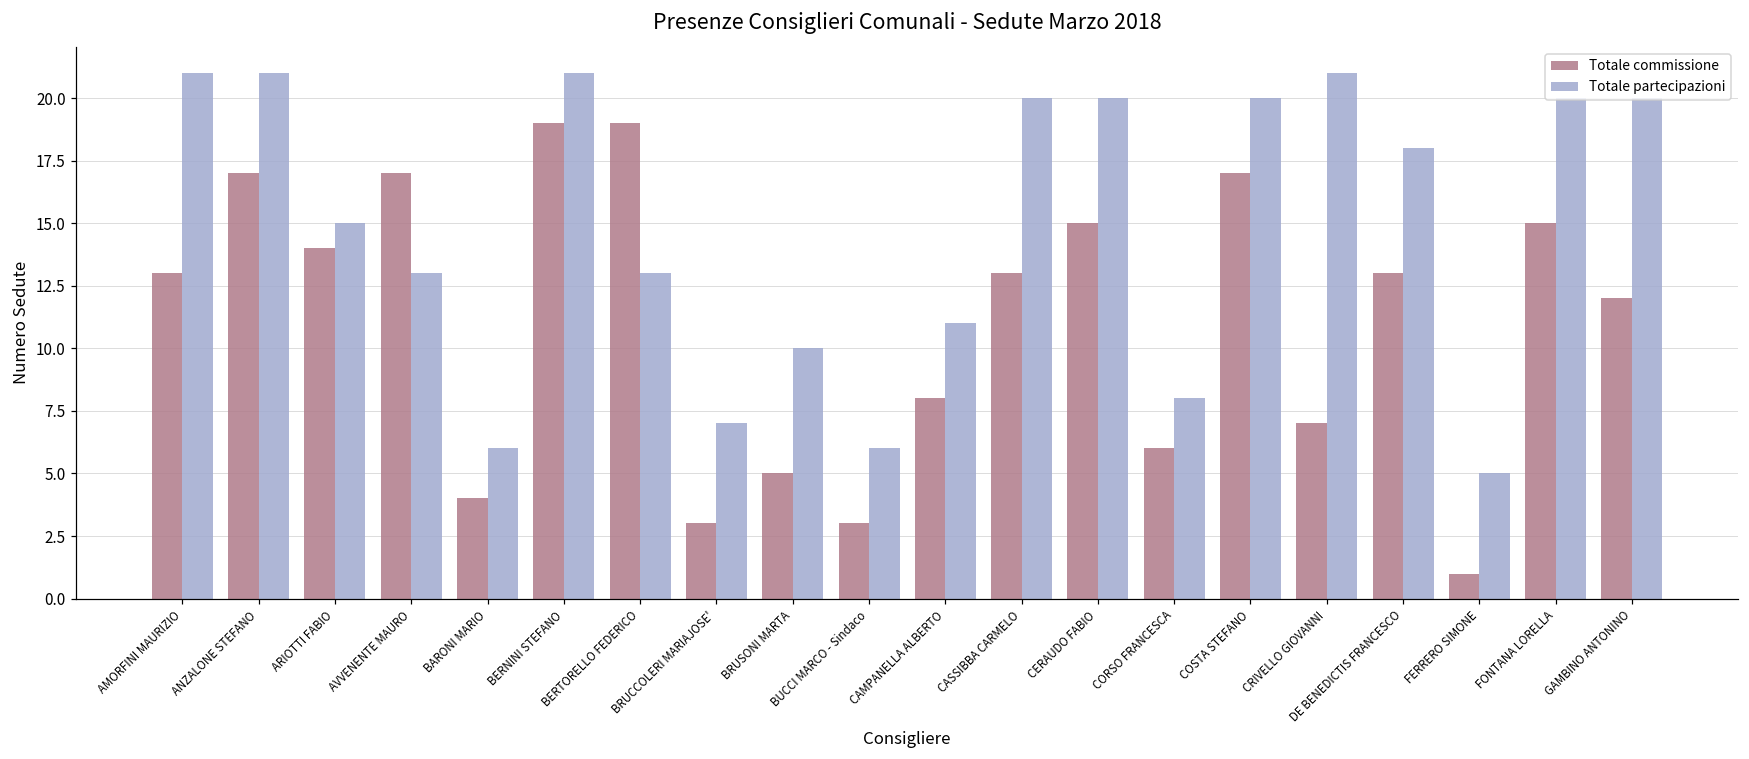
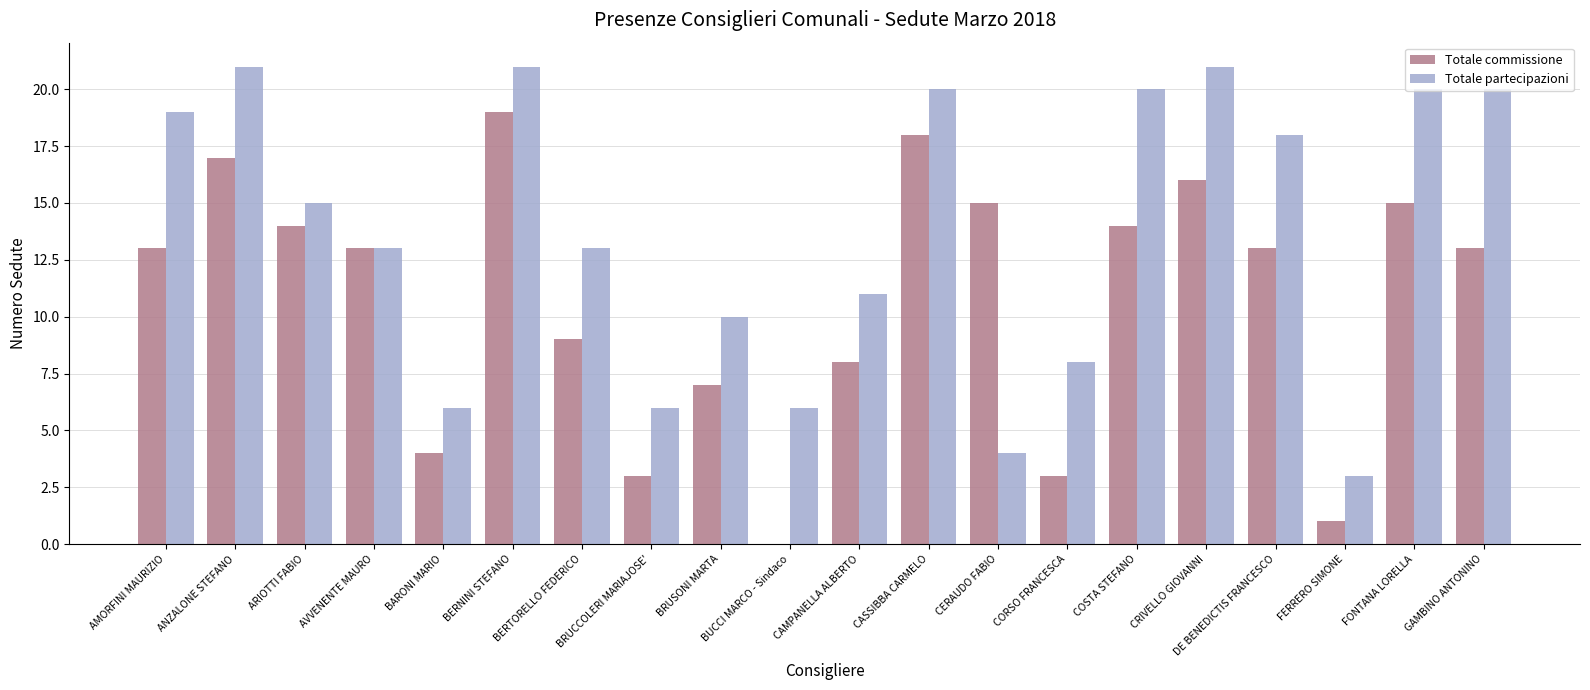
  {
    "Totale commissione": {
      "AMORFINI MAURIZIO": 13,
      "ANZALONE STEFANO": 17,
      "ARIOTTI FABIO": 14,
-     "AVVENENTE MAURO": 17,
+     "AVVENENTE MAURO": 13,
      "BARONI MARIO": 4,
      "BERNINI STEFANO": 19,
-     "BERTORELLO FEDERICO": 19,
+     "BERTORELLO FEDERICO": 9,
      "BRUCCOLERI MARIAJOSE'": 3,
-     "BRUSONI MARTA": 5,
-     "BUCCI MARCO - Sindaco": 3,
+     "BRUSONI MARTA": 7,
+     "BUCCI MARCO - Sindaco": 0,
      "CAMPANELLA ALBERTO": 8,
-     "CASSIBBA CARMELO": 13,
+     "CASSIBBA CARMELO": 18,
      "CERAUDO FABIO": 15,
-     "CORSO FRANCESCA": 6,
-     "COSTA STEFANO": 17,
-     "CRIVELLO GIOVANNI": 7,
+     "CORSO FRANCESCA": 3,
+     "COSTA STEFANO": 14,
+     "CRIVELLO GIOVANNI": 16,
      "DE BENEDICTIS FRANCESCO": 13,
      "FERRERO SIMONE": 1,
      "FONTANA LORELLA": 15,
-     "GAMBINO ANTONINO": 12
+     "GAMBINO ANTONINO": 13
    },
    "Totale partecipazioni": {
-     "AMORFINI MAURIZIO": 21,
+     "AMORFINI MAURIZIO": 19,
      "ANZALONE STEFANO": 21,
      "ARIOTTI FABIO": 15,
      "AVVENENTE MAURO": 13,
      "BARONI MARIO": 6,
      "BERNINI STEFANO": 21,
      "BERTORELLO FEDERICO": 13,
-     "BRUCCOLERI MARIAJOSE'": 7,
+     "BRUCCOLERI MARIAJOSE'": 6,
      "BRUSONI MARTA": 10,
      "BUCCI MARCO - Sindaco": 6,
      "CAMPANELLA ALBERTO": 11,
      "CASSIBBA CARMELO": 20,
-     "CERAUDO FABIO": 20,
+     "CERAUDO FABIO": 4,
      "CORSO FRANCESCA": 8,
      "COSTA STEFANO": 20,
      "CRIVELLO GIOVANNI": 21,
      "DE BENEDICTIS FRANCESCO": 18,
-     "FERRERO SIMONE": 5
+     "FERRERO SIMONE": 3
    }
  }
